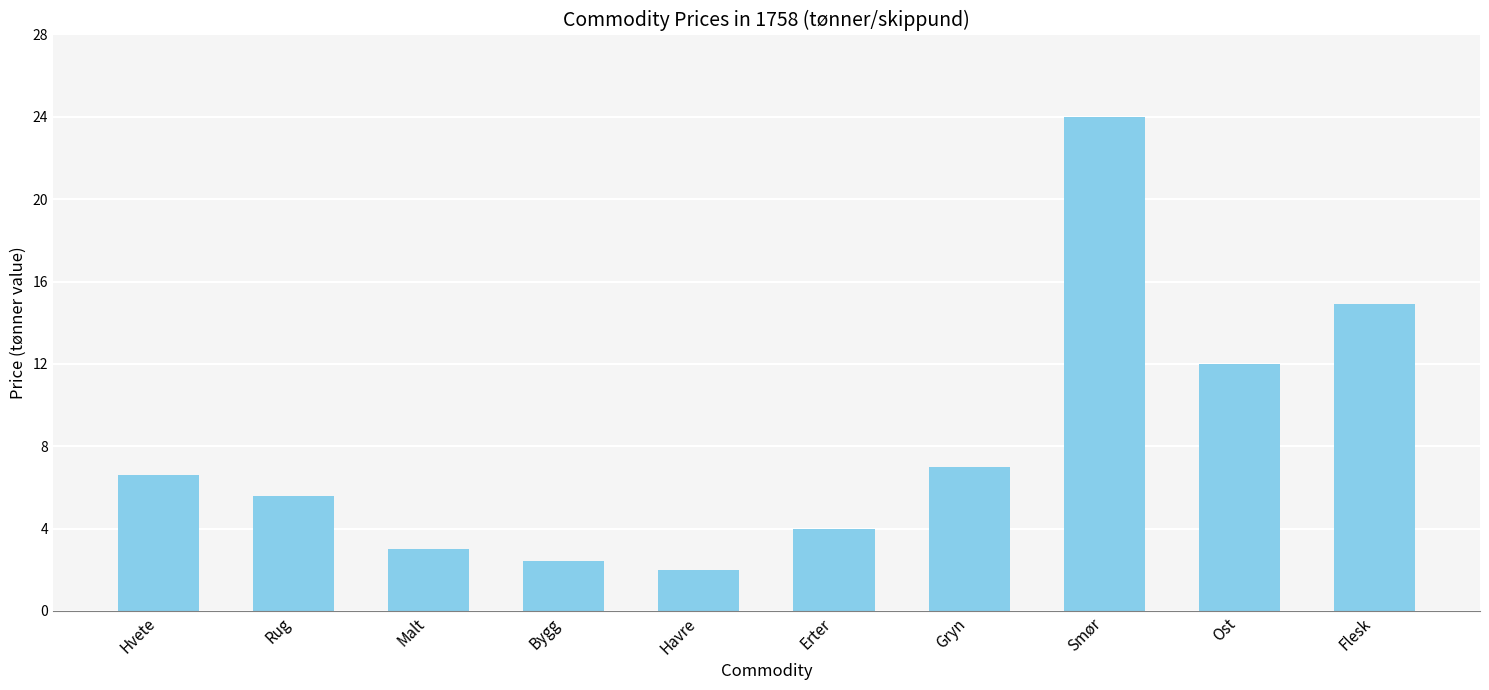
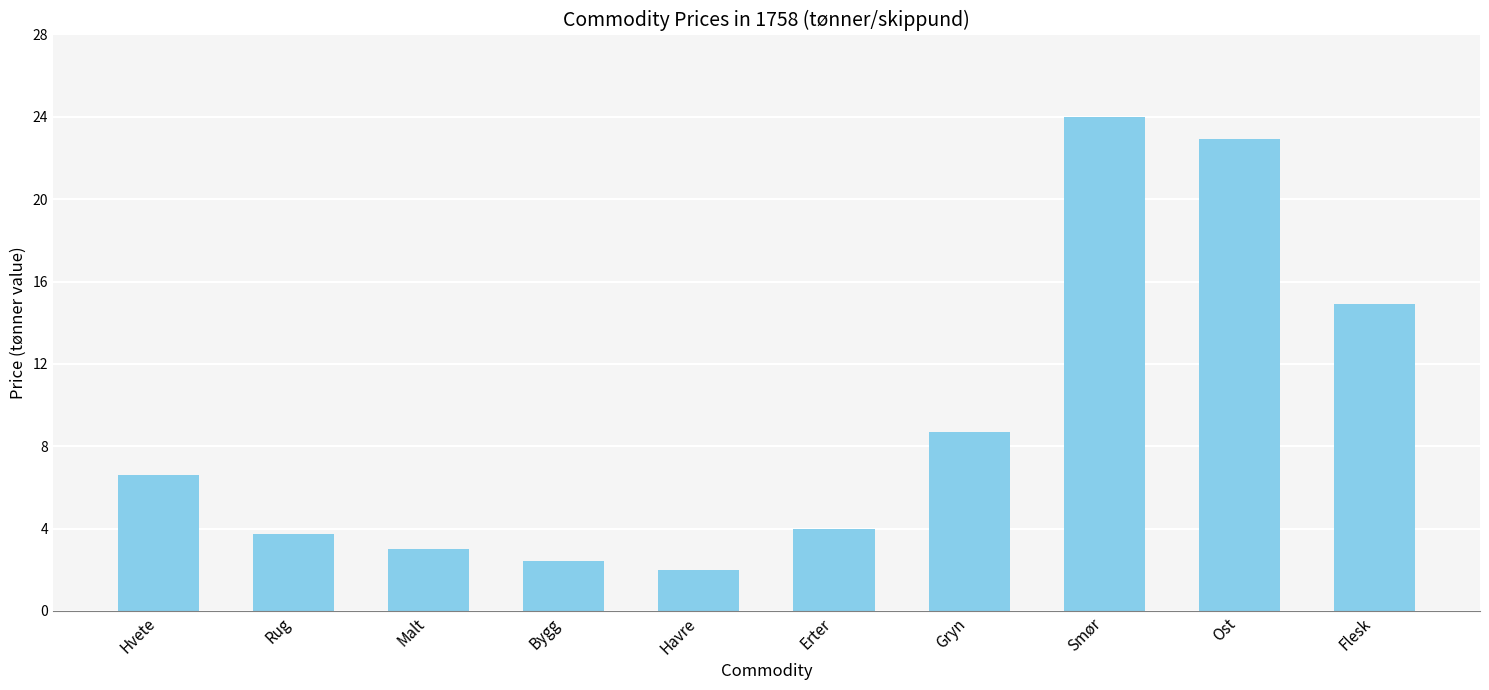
  {
    "Hvete": 6.6,
-   "Rug": 5.6,
+   "Rug": 3.8,
    "Malt": 3.0,
    "Bygg": 2.4,
    "Havre": 2.0,
    "Erter": 4.0,
-   "Gryn": 7.0,
+   "Gryn": 8.7,
    "Smør": 24.0,
-   "Ost": 12.0,
+   "Ost": 22.9,
    "Flesk": 14.9
  }
